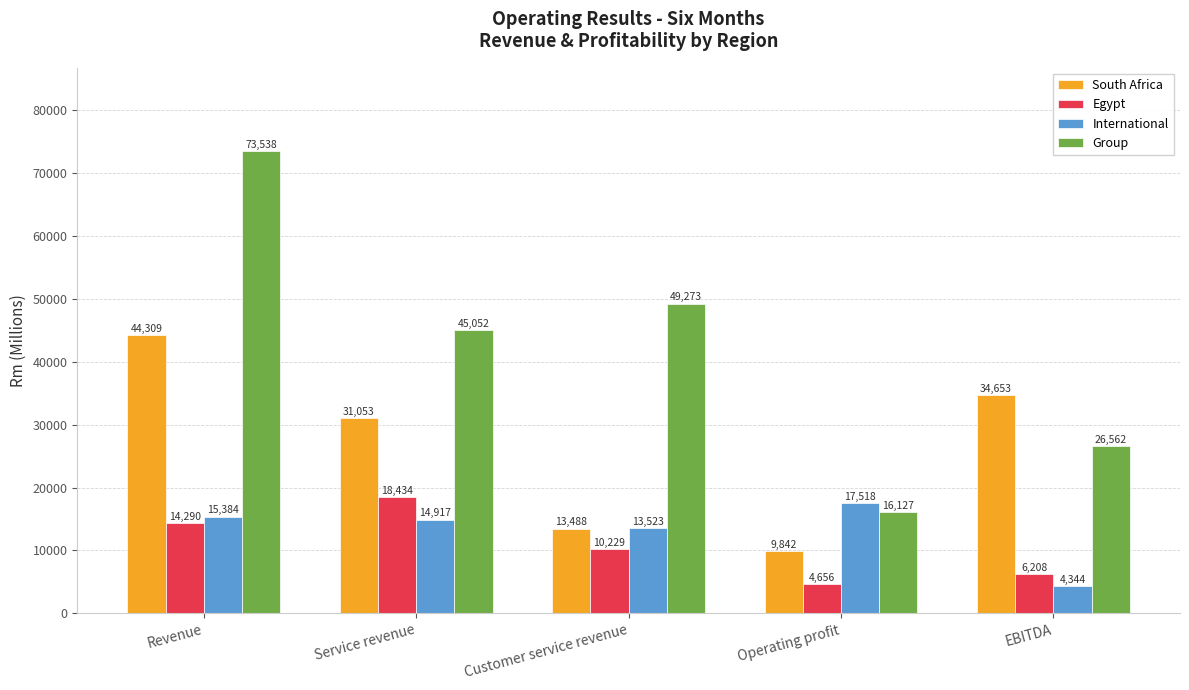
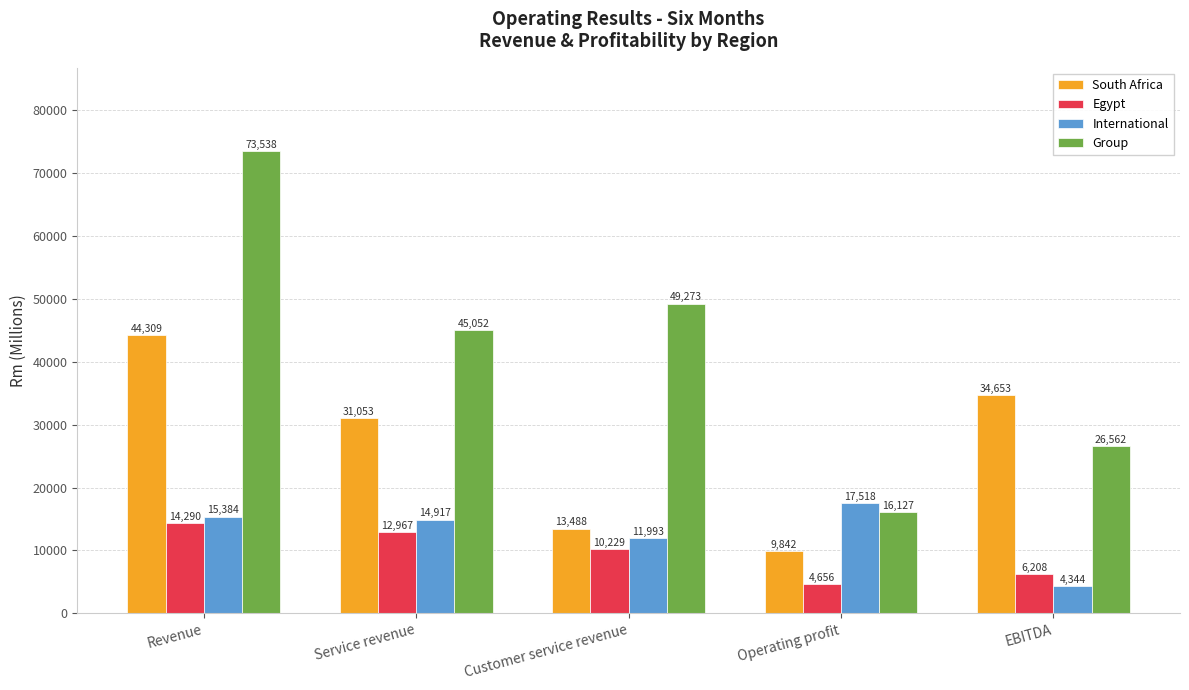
  {
    "South Africa": {
      "Revenue": "44,309",
      "Service revenue": "31,053",
      "Customer service revenue": "13,488",
      "Operating profit": "9,842",
      "EBITDA": "34,653"
    },
    "Egypt": {
      "Revenue": "14,290",
-     "Service revenue": "18,434",
+     "Service revenue": "12,967",
      "Customer service revenue": "10,229",
      "Operating profit": "4,656",
      "EBITDA": "6,208"
    },
    "International": {
      "Revenue": "15,384",
      "Service revenue": "14,917",
-     "Customer service revenue": "13,523",
+     "Customer service revenue": "11,993",
      "Operating profit": "17,518",
      "EBITDA": "4,344"
    },
    "Group": {
      "Revenue": "73,538",
      "Service revenue": "45,052",
      "Customer service revenue": "49,273",
      "Operating profit": "16,127",
      "EBITDA": "26,562"
    }
  }
